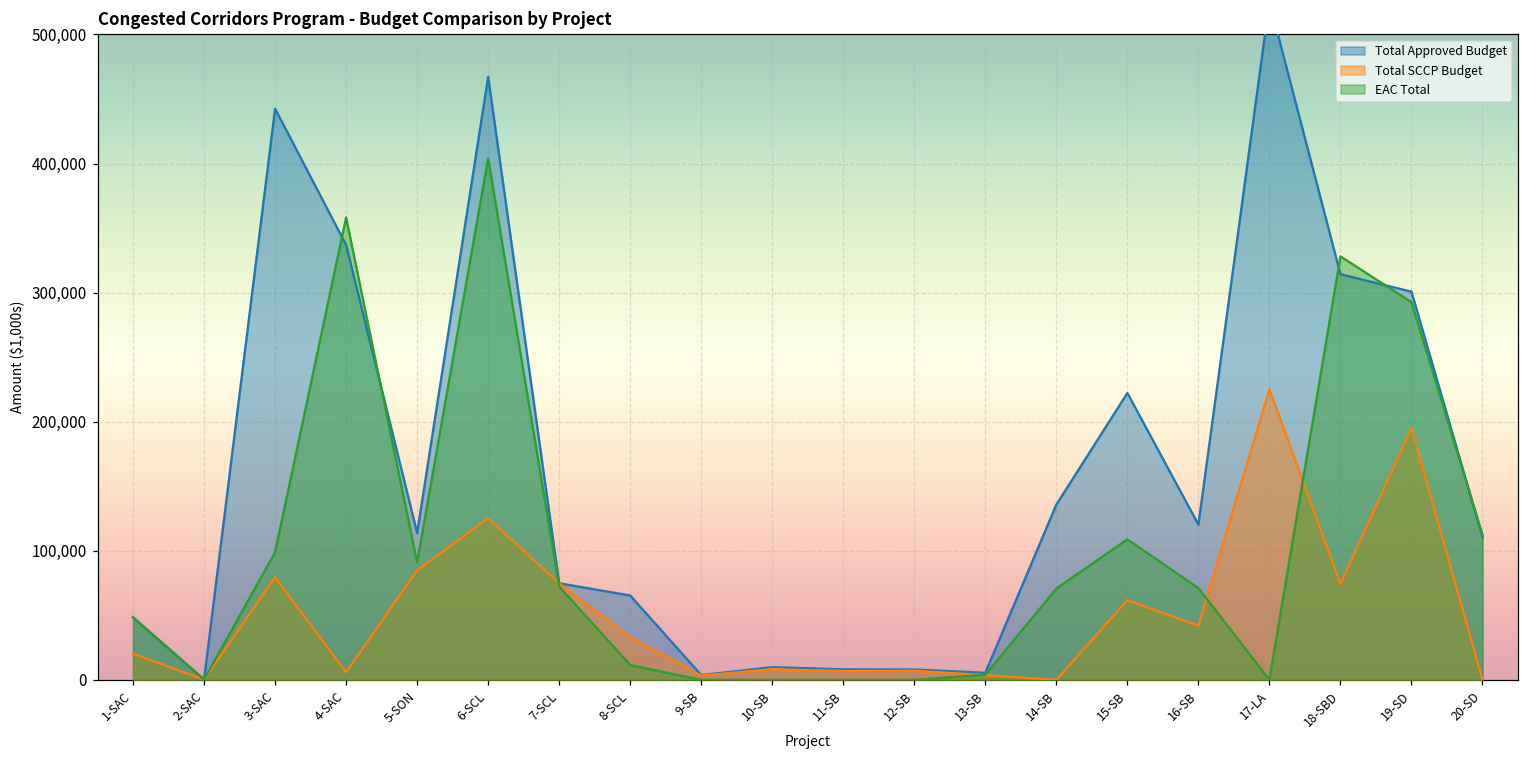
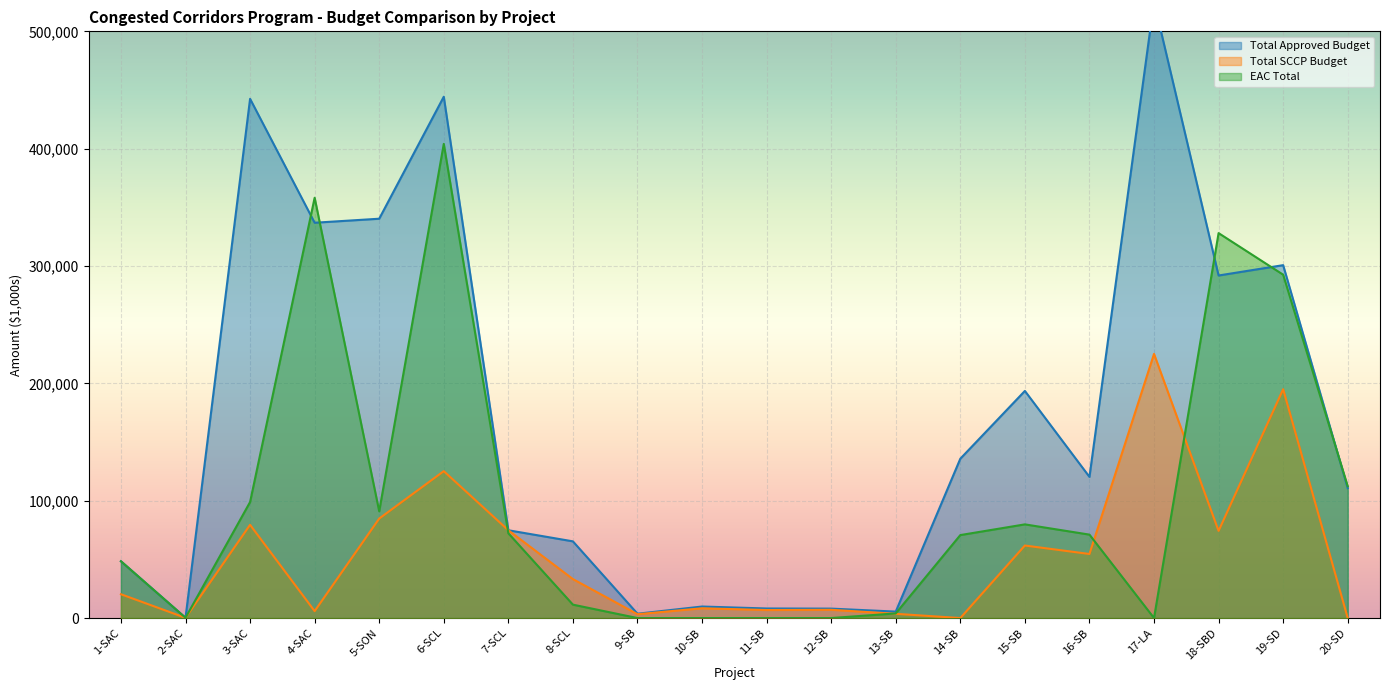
  {
    "Total Approved Budget": {
      "3-SAC": "442,000",
      "4-SAC": "337,000",
-     "5-SON": "114,000",
-     "6-SCL": "467,000",
+     "5-SON": "340,000",
+     "6-SCL": "444,000",
      "8-SCL": "65,000",
      "14-SB": "136,000",
-     "15-SB": "222,000",
+     "15-SB": "194,000",
      "16-SB": "120,000",
-     "18-SBD": "314,000",
+     "18-SBD": "292,000",
      "19-SD": "301,000"
    },
    "Total SCCP Budget": {
      "1-SAC": "20,000",
      "3-SAC": "79,000",
      "4-SAC": "6,000",
      "5-SON": "85,000",
      "6-SCL": "125,000",
      "8-SCL": "33,000",
      "14-SB": "0",
      "15-SB": "62,000",
-     "16-SB": "42,000",
+     "16-SB": "55,000",
      "17-LA": "225,000",
      "18-SBD": "74,000",
      "19-SD": "195,000",
      "20-SD": "0"
    },
    "EAC Total": {
      "3-SAC": "99,000",
      "4-SAC": "358,000",
      "5-SON": "91,000",
      "6-SCL": "404,000",
      "7-SCL": "72,000",
      "8-SCL": "11,000",
      "9-SB": "0",
      "10-SB": "0",
      "11-SB": "0",
      "12-SB": "0",
      "14-SB": "71,000",
-     "15-SB": "109,000",
+     "15-SB": "80,000",
      "16-SB": "71,000",
      "17-LA": "0",
      "18-SBD": "328,000",
      "19-SD": "293,000"
    }
  }
